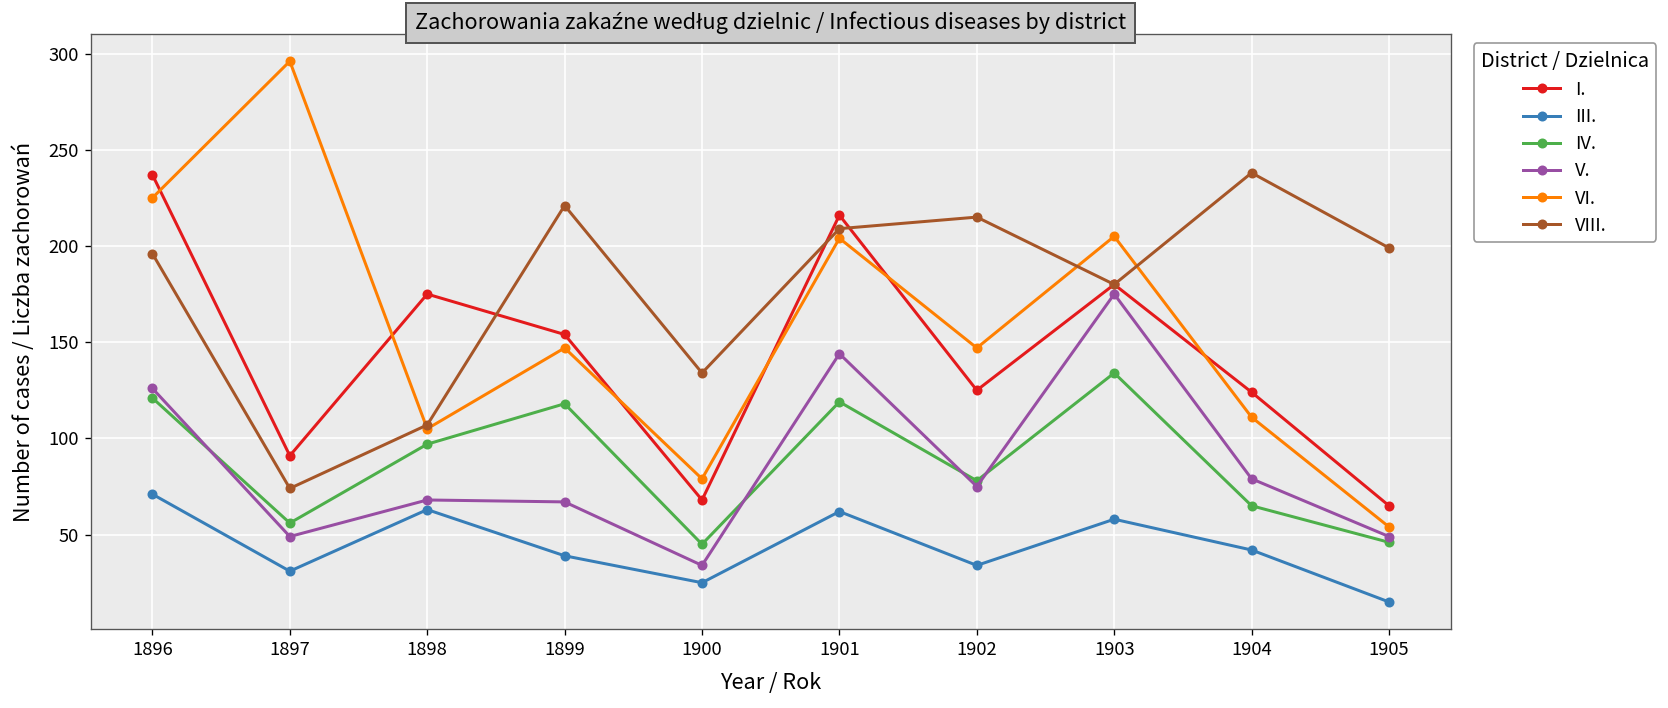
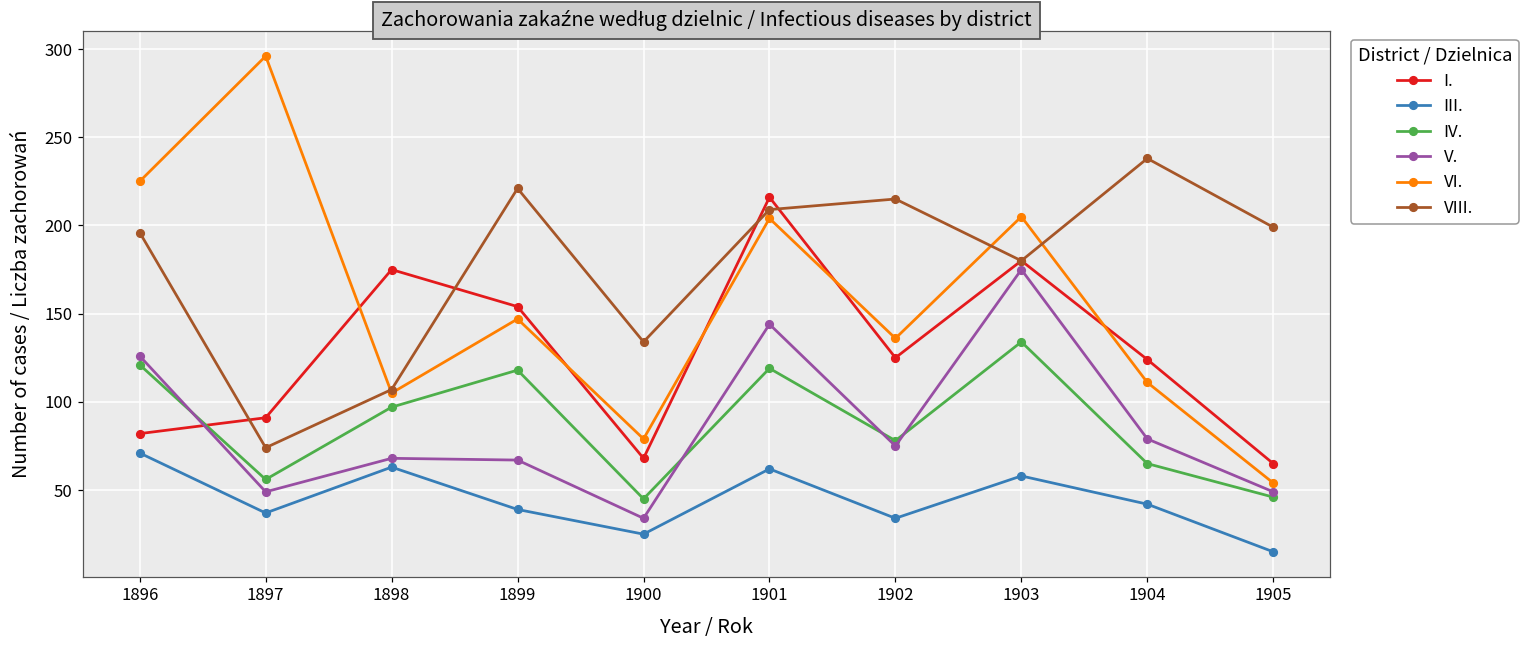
  {
    "I.": {
-     "1896": 237,
+     "1896": 82,
      "1897": 91,
      "1898": 175,
      "1899": 154,
      "1900": 68,
      "1901": 216,
      "1902": 125,
      "1904": 124,
      "1905": 65
    },
    "III.": {
      "1896": 71,
-     "1897": 31,
+     "1897": 37,
      "1898": 63,
      "1899": 39,
      "1900": 25,
      "1901": 62,
      "1902": 34,
      "1903": 58,
      "1904": 42,
      "1905": 15
    },
    "IV.": {
      "1896": 121,
      "1897": 56,
      "1898": 97,
      "1899": 118,
      "1900": 45,
      "1901": 119,
      "1902": 78,
      "1903": 134,
      "1904": 65,
      "1905": 46
    },
    "V.": {
      "1896": 126,
      "1897": 49,
      "1898": 68,
      "1899": 67,
      "1900": 34,
      "1901": 144,
      "1902": 75,
      "1903": 175,
      "1904": 79,
      "1905": 49
    },
    "VI.": {
      "1896": 225,
      "1897": 296,
      "1898": 105,
      "1899": 147,
      "1900": 79,
      "1901": 204,
-     "1902": 147,
+     "1902": 136,
      "1903": 205,
      "1904": 111,
      "1905": 54
    },
    "VIII.": {
      "1896": 196,
      "1897": 74,
      "1898": 107,
      "1899": 221,
      "1900": 134,
      "1901": 209,
      "1902": 215,
      "1904": 238,
      "1905": 199
    }
  }
